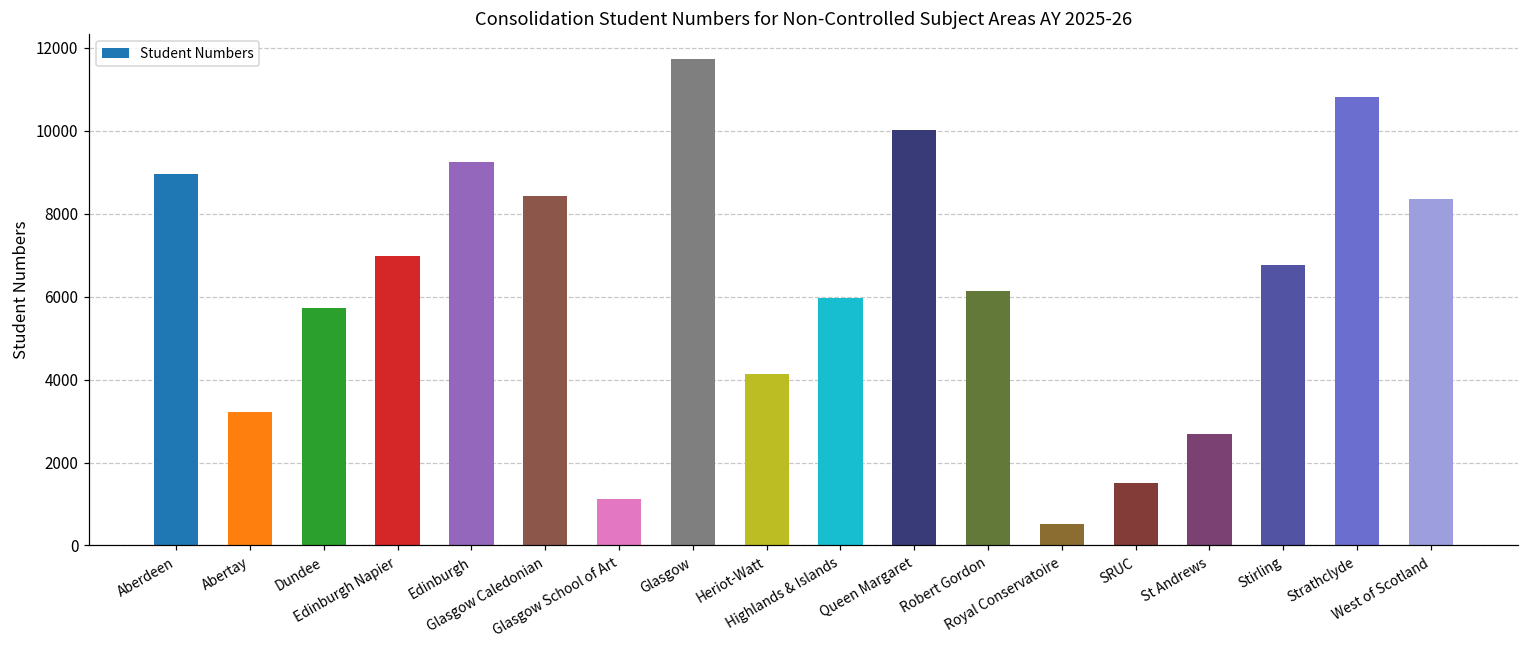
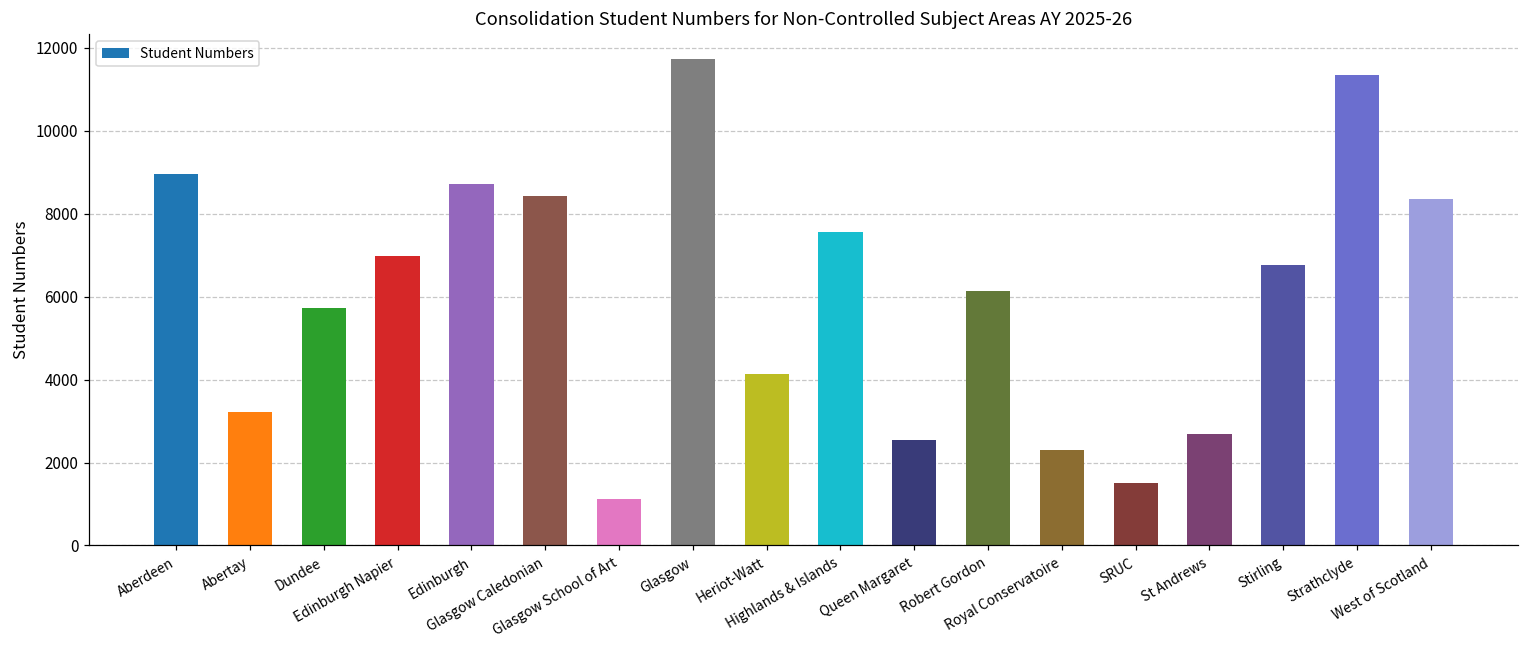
  {
    "Aberdeen": 9000,
    "Abertay": 3200,
    "Dundee": 5700,
    "Edinburgh Napier": 7000,
-   "Edinburgh": 9300,
+   "Edinburgh": 8700,
    "Glasgow Caledonian": 8400,
    "Glasgow School of Art": 1100,
    "Glasgow": 11700,
    "Heriot-Watt": 4100,
-   "Highlands & Islands": 6000,
-   "Queen Margaret": 10000,
+   "Highlands & Islands": 7600,
+   "Queen Margaret": 2500,
    "Robert Gordon": 6100,
-   "Royal Conservatoire": 500,
+   "Royal Conservatoire": 2300,
    "SRUC": 1500,
    "St Andrews": 2700,
    "Stirling": 6800,
-   "Strathclyde": 10800,
+   "Strathclyde": 11300,
    "West of Scotland": 8400
  }
